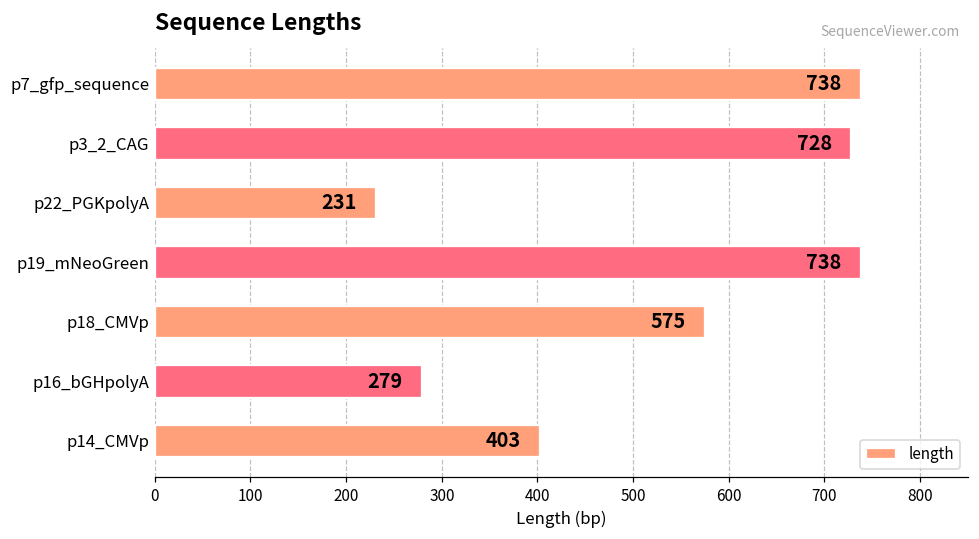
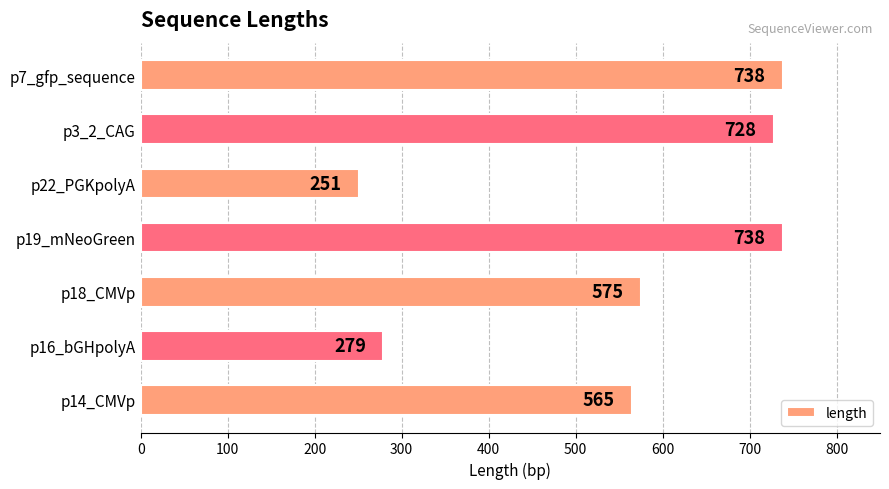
  {
    "p7_gfp_sequence": 738,
    "p3_2_CAG": 728,
-   "p22_PGKpolyA": 231,
+   "p22_PGKpolyA": 251,
    "p19_mNeoGreen": 738,
    "p18_CMVp": 575,
    "p16_bGHpolyA": 279,
-   "p14_CMVp": 403
+   "p14_CMVp": 565
  }
